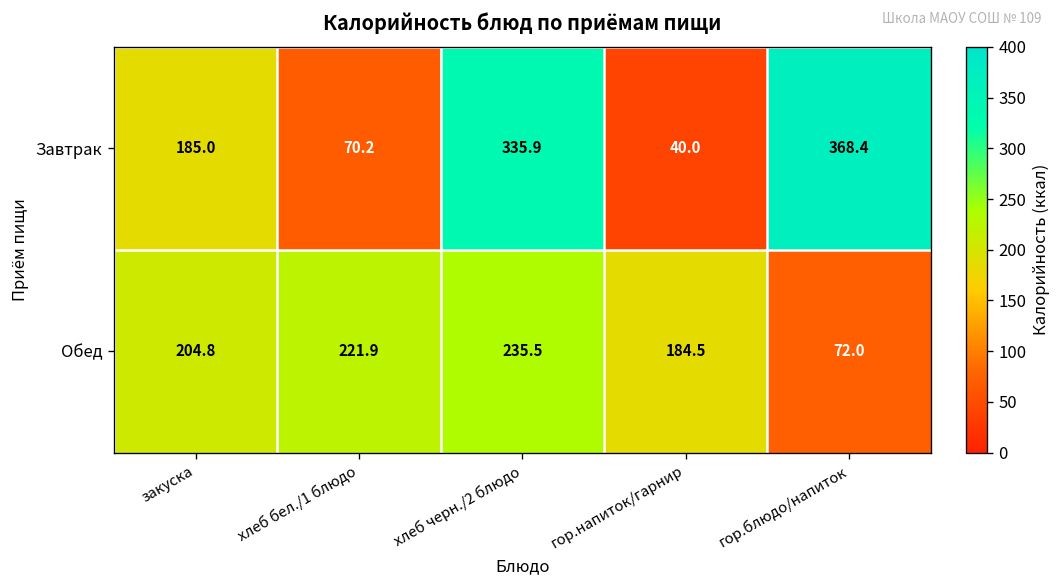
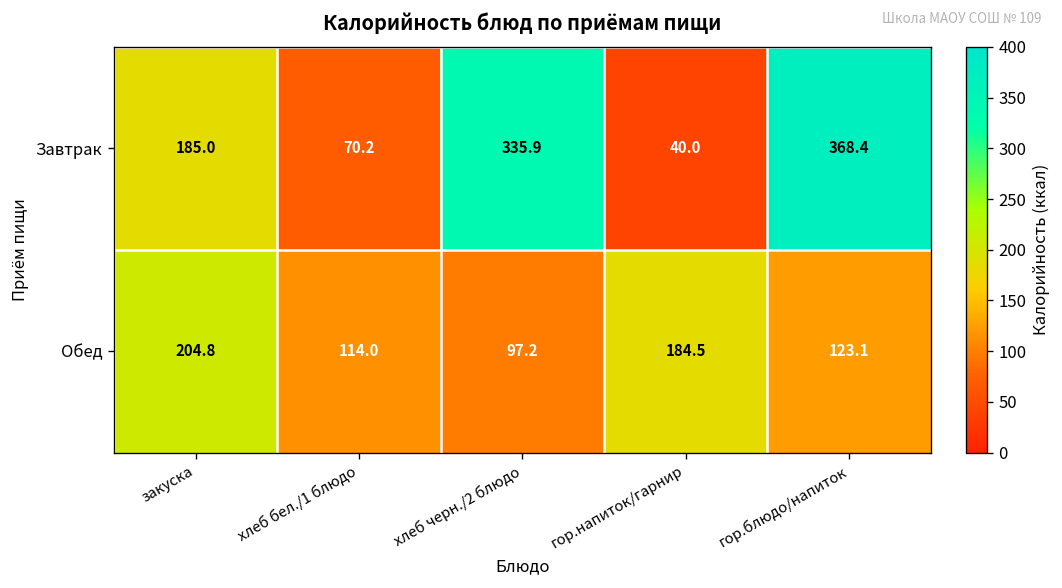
  {
    "Завтрак": {
      "закуска": 185.0,
      "хлеб бел./1 блюдо": 70.2,
      "хлеб черн./2 блюдо": 335.9,
      "гор.напиток/гарнир": 40.0,
      "гор.блюдо/напиток": 368.4
    },
    "Обед": {
      "закуска": 204.8,
-     "хлеб бел./1 блюдо": 221.9,
-     "хлеб черн./2 блюдо": 235.5,
+     "хлеб бел./1 блюдо": 114.0,
+     "хлеб черн./2 блюдо": 97.2,
      "гор.напиток/гарнир": 184.5,
-     "гор.блюдо/напиток": 72.0
+     "гор.блюдо/напиток": 123.1
    }
  }
